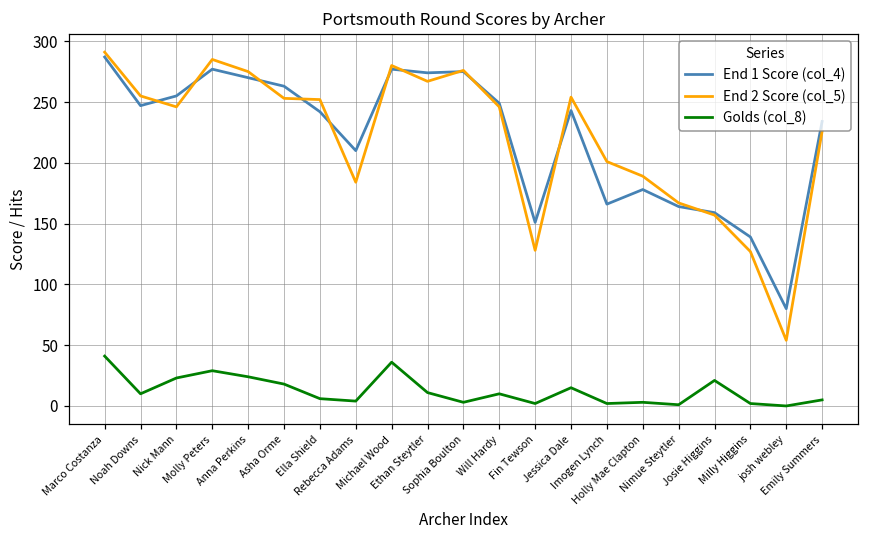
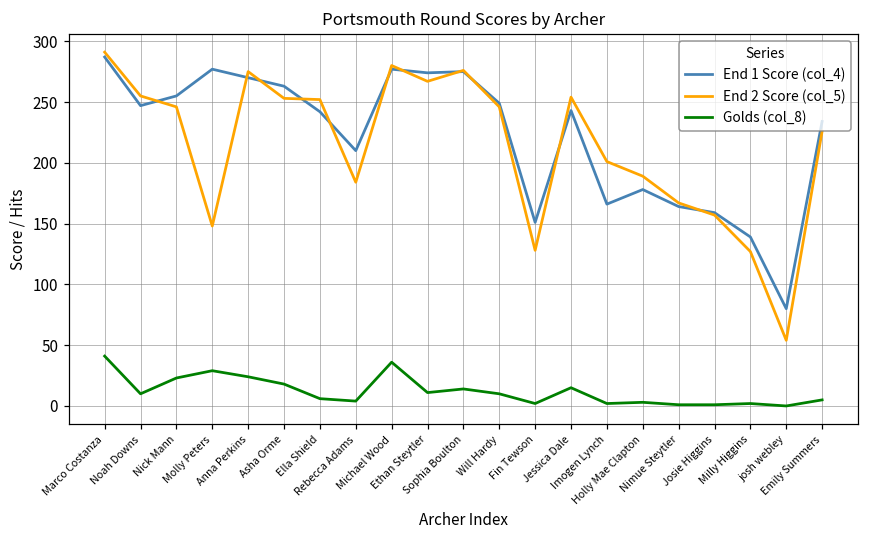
  {
    "End 1 Score (col_4)": {
      "Marco Costanza": 287,
      "Noah Downs": 247,
      "Nick Mann": 255,
      "Molly Peters": 277,
      "Anna Perkins": 270,
      "Asha Orme": 263,
      "Ella Shield": 242,
      "Rebecca Adams": 210,
      "Michael Wood": 277,
      "Ethan Steytler": 274,
      "Will Hardy": 249,
      "Fin Tewson": 151,
      "Jessica Dale": 243,
      "Imogen Lynch": 166,
      "Holly Mae Clapton": 178,
      "Nimue Steytler": 164,
      "Milly Higgins": 139,
      "josh webley": 80
    },
    "End 2 Score (col_5)": {
      "Marco Costanza": 291,
      "Noah Downs": 255,
      "Nick Mann": 246,
-     "Molly Peters": 285,
+     "Molly Peters": 148,
      "Anna Perkins": 275,
      "Asha Orme": 253,
      "Ella Shield": 252,
      "Rebecca Adams": 184,
      "Michael Wood": 280,
      "Ethan Steytler": 267,
      "Will Hardy": 246,
      "Fin Tewson": 128,
      "Jessica Dale": 254,
      "Imogen Lynch": 201,
      "Holly Mae Clapton": 189,
      "Nimue Steytler": 167,
      "Milly Higgins": 127,
      "josh webley": 54,
      "Emily Summers": 226
    },
    "Golds (col_8)": {
      "Marco Costanza": 41,
      "Noah Downs": 10,
      "Nick Mann": 23,
      "Molly Peters": 29,
      "Anna Perkins": 24,
      "Asha Orme": 18,
      "Ella Shield": 6,
      "Rebecca Adams": 4,
      "Michael Wood": 36,
      "Ethan Steytler": 11,
-     "Sophia Boulton": 3,
+     "Sophia Boulton": 14,
      "Will Hardy": 10,
      "Fin Tewson": 2,
      "Jessica Dale": 15,
      "Imogen Lynch": 2,
      "Holly Mae Clapton": 3,
      "Nimue Steytler": 1,
-     "Josie Higgins": 21,
+     "Josie Higgins": 1,
      "Milly Higgins": 2,
      "josh webley": 0,
      "Emily Summers": 5
    }
  }
